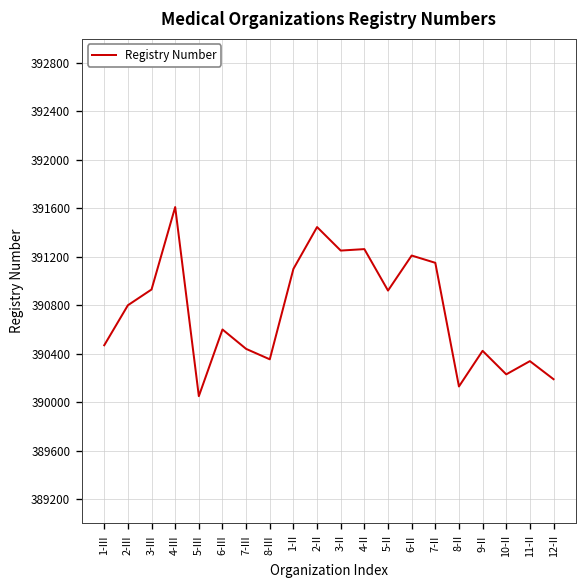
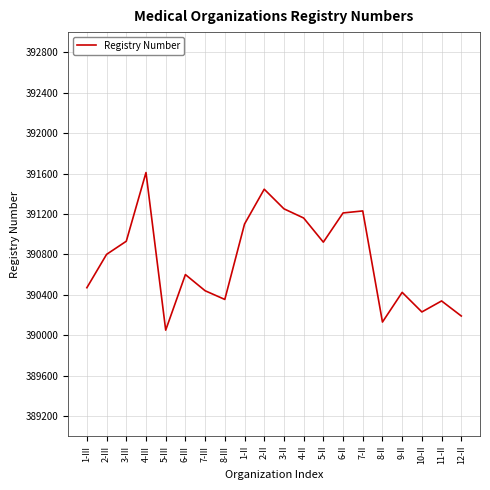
  {
    "1-III": 390470,
    "2-III": 390800,
    "3-III": 390930,
    "4-III": 391610,
    "5-III": 390050,
    "6-III": 390600,
    "7-III": 390440,
    "8-III": 390350,
    "1-II": 391100,
    "2-II": 391450,
    "3-II": 391250,
-   "4-II": 391260,
+   "4-II": 391160,
    "5-II": 390920,
    "6-II": 391210,
-   "7-II": 391150,
+   "7-II": 391230,
    "8-II": 390130,
    "9-II": 390420,
    "10-II": 390230,
    "11-II": 390340,
    "12-II": 390190
  }
